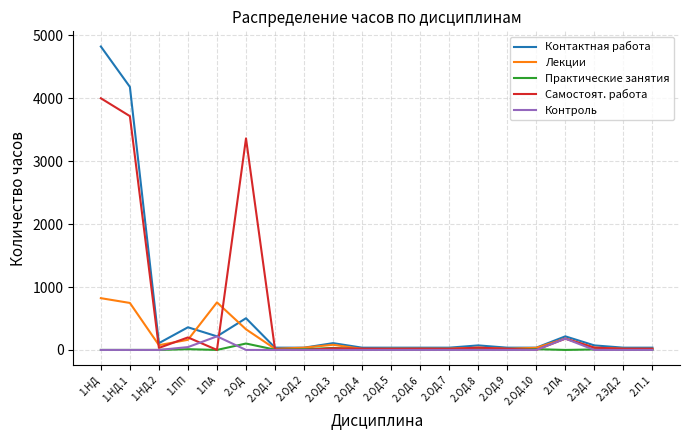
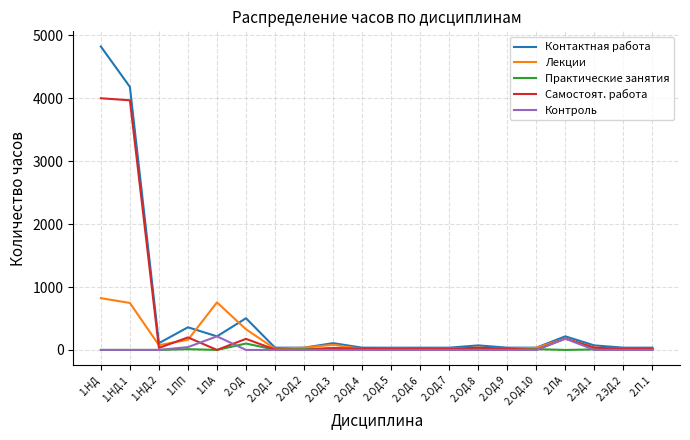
  {
    "Контактная работа": {
      "1.НД": 4800,
      "1.НД.1": 4200,
      "1.ПП": 400,
      "2.ОД": 500
    },
    "Лекции": {
      "1.НД": 800,
      "1.НД.1": 700,
      "1.ПА": 800,
      "2.ОД": 300
    },
    "Практические занятия": {
      "2.ОД": 100,
      "2.ПА": 0
    },
    "Самостоят. работа": {
      "1.НД": 4000,
-     "1.НД.1": 3700,
-     "2.ОД": 3400
+     "1.НД.1": 4000,
+     "2.ОД": 200
    },
    "Контроль": {
      "2.ОД": 0
    }
  }
